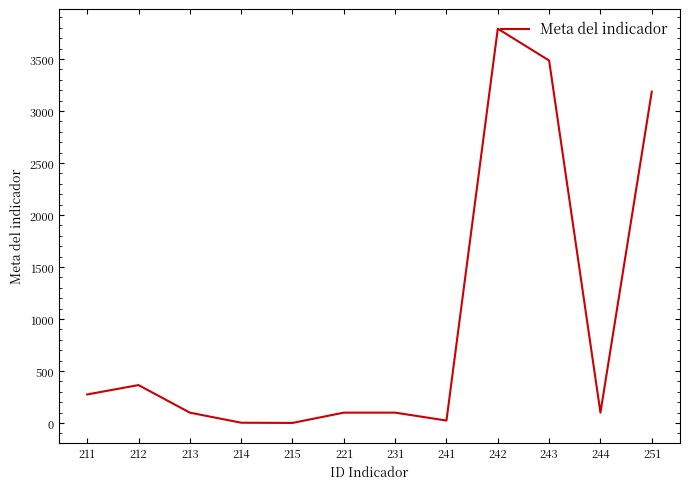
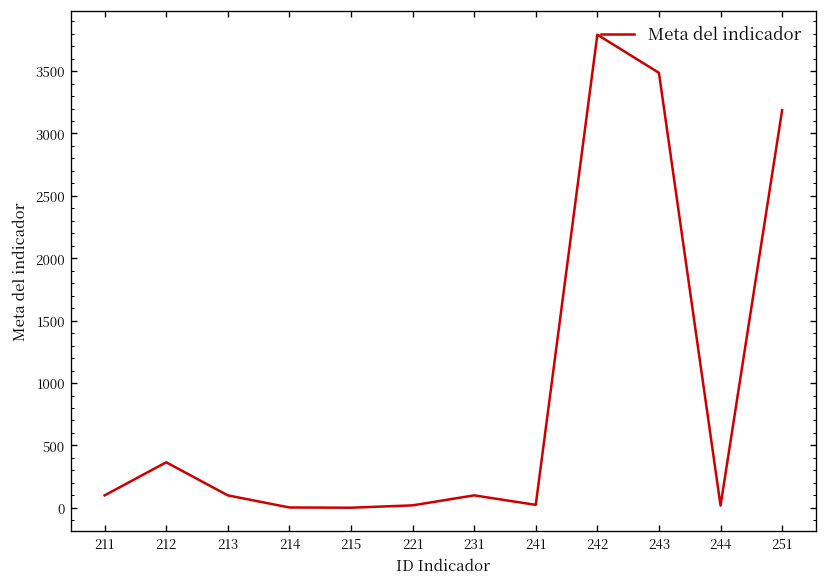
  {
-   "211": 280,
+   "211": 100,
    "212": 370,
    "213": 100,
    "214": 0,
    "215": 0,
-   "221": 100,
+   "221": 20,
    "231": 100,
    "241": 20,
    "242": 3790,
    "243": 3490,
-   "244": 100,
+   "244": 20,
    "251": 3190
  }
